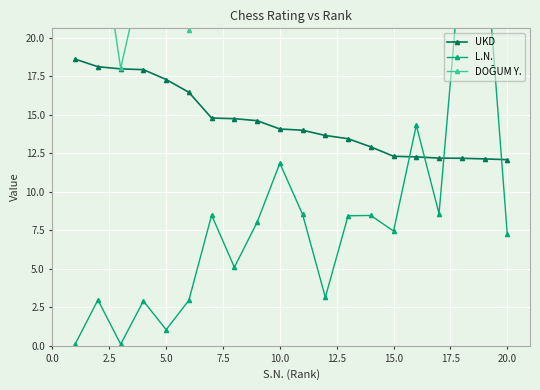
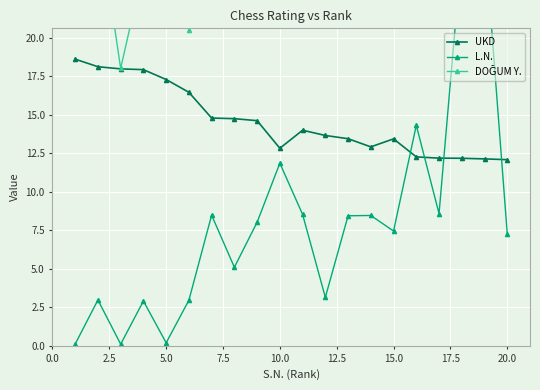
  {
    "UKD": {
      "5.0": 17.3,
-     "10.0": 14.1,
-     "15.0": 12.3,
+     "10.0": 12.8,
+     "15.0": 13.4,
      "20.0": 12.1
    },
    "L.N.": {
-     "5.0": 1.1,
+     "5.0": 0.2,
      "10.0": 11.9,
      "15.0": 7.5,
      "20.0": 7.3
    }
  }
